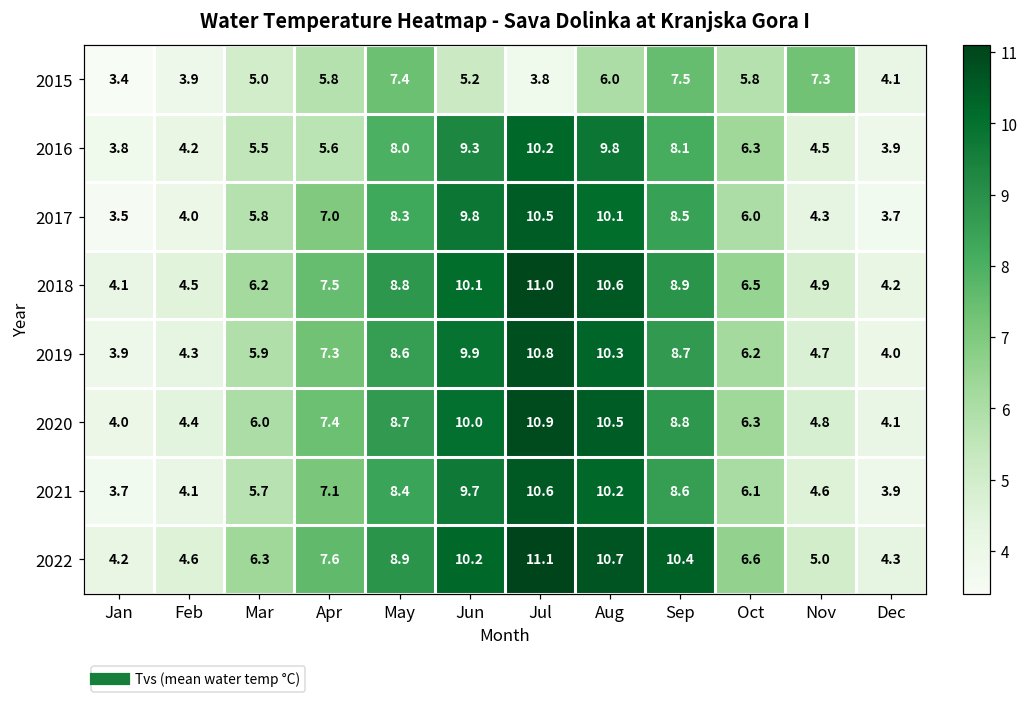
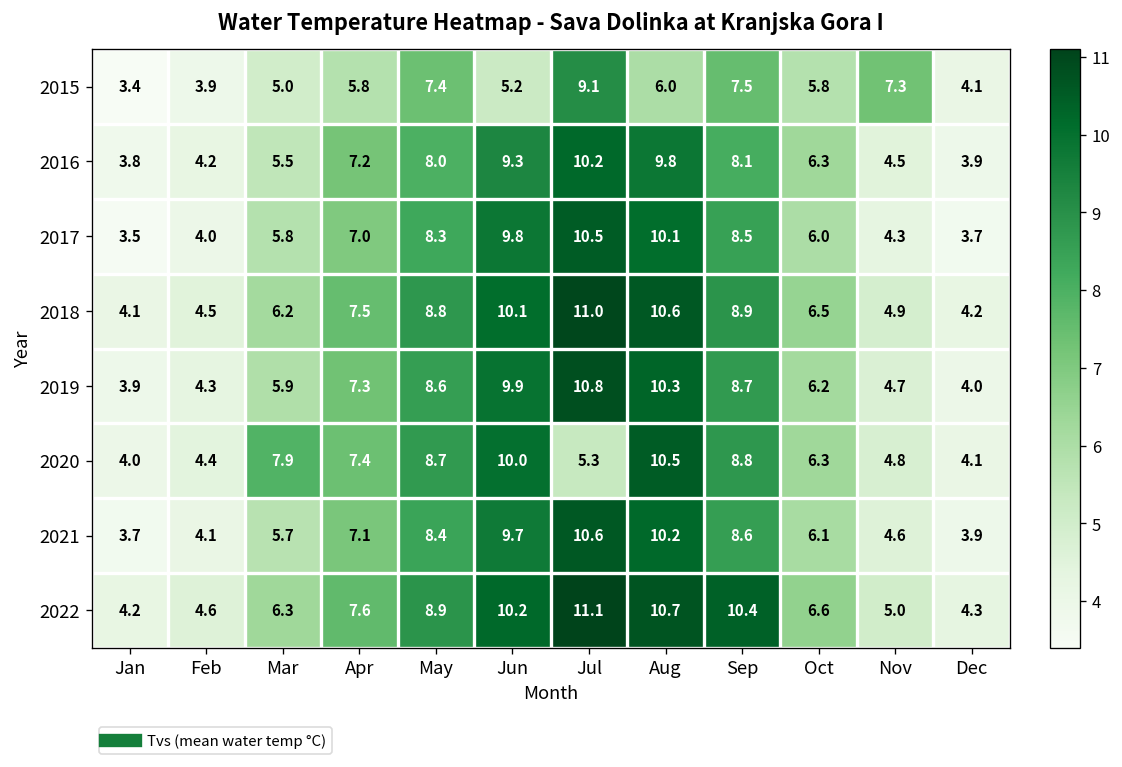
  {
    "2015": {
      "Jan": 3.4,
      "Feb": 3.9,
      "Mar": 5.0,
      "Apr": 5.8,
      "May": 7.4,
      "Jun": 5.2,
-     "Jul": 3.8,
+     "Jul": 9.1,
      "Aug": 6.0,
      "Sep": 7.5,
      "Oct": 5.8,
      "Nov": 7.3,
      "Dec": 4.1
    },
    "2016": {
      "Jan": 3.8,
      "Feb": 4.2,
      "Mar": 5.5,
-     "Apr": 5.6,
+     "Apr": 7.2,
      "May": 8.0,
      "Jun": 9.3,
      "Jul": 10.2,
      "Aug": 9.8,
      "Sep": 8.1,
      "Oct": 6.3,
      "Nov": 4.5,
      "Dec": 3.9
    },
    "2017": {
      "Jan": 3.5,
      "Feb": 4.0,
      "Mar": 5.8,
      "Apr": 7.0,
      "May": 8.3,
      "Jun": 9.8,
      "Jul": 10.5,
      "Aug": 10.1,
      "Sep": 8.5,
      "Oct": 6.0,
      "Nov": 4.3,
      "Dec": 3.7
    },
    "2018": {
      "Jan": 4.1,
      "Feb": 4.5,
      "Mar": 6.2,
      "Apr": 7.5,
      "May": 8.8,
      "Jun": 10.1,
      "Jul": 11.0,
      "Aug": 10.6,
      "Sep": 8.9,
      "Oct": 6.5,
      "Nov": 4.9,
      "Dec": 4.2
    },
    "2019": {
      "Jan": 3.9,
      "Feb": 4.3,
      "Mar": 5.9,
      "Apr": 7.3,
      "May": 8.6,
      "Jun": 9.9,
      "Jul": 10.8,
      "Aug": 10.3,
      "Sep": 8.7,
      "Oct": 6.2,
      "Nov": 4.7,
      "Dec": 4.0
    },
    "2020": {
      "Jan": 4.0,
      "Feb": 4.4,
-     "Mar": 6.0,
+     "Mar": 7.9,
      "Apr": 7.4,
      "May": 8.7,
      "Jun": 10.0,
-     "Jul": 10.9,
+     "Jul": 5.3,
      "Aug": 10.5,
      "Sep": 8.8,
      "Oct": 6.3,
      "Nov": 4.8,
      "Dec": 4.1
    },
    "2021": {
      "Jan": 3.7,
      "Feb": 4.1,
      "Mar": 5.7,
      "Apr": 7.1,
      "May": 8.4,
      "Jun": 9.7,
      "Jul": 10.6,
      "Aug": 10.2,
      "Sep": 8.6,
      "Oct": 6.1,
      "Nov": 4.6,
      "Dec": 3.9
    },
    "2022": {
      "Jan": 4.2,
      "Feb": 4.6,
      "Mar": 6.3,
      "Apr": 7.6,
      "May": 8.9,
      "Jun": 10.2,
      "Jul": 11.1,
      "Aug": 10.7,
      "Sep": 10.4,
      "Oct": 6.6,
      "Nov": 5.0,
      "Dec": 4.3
    }
  }
